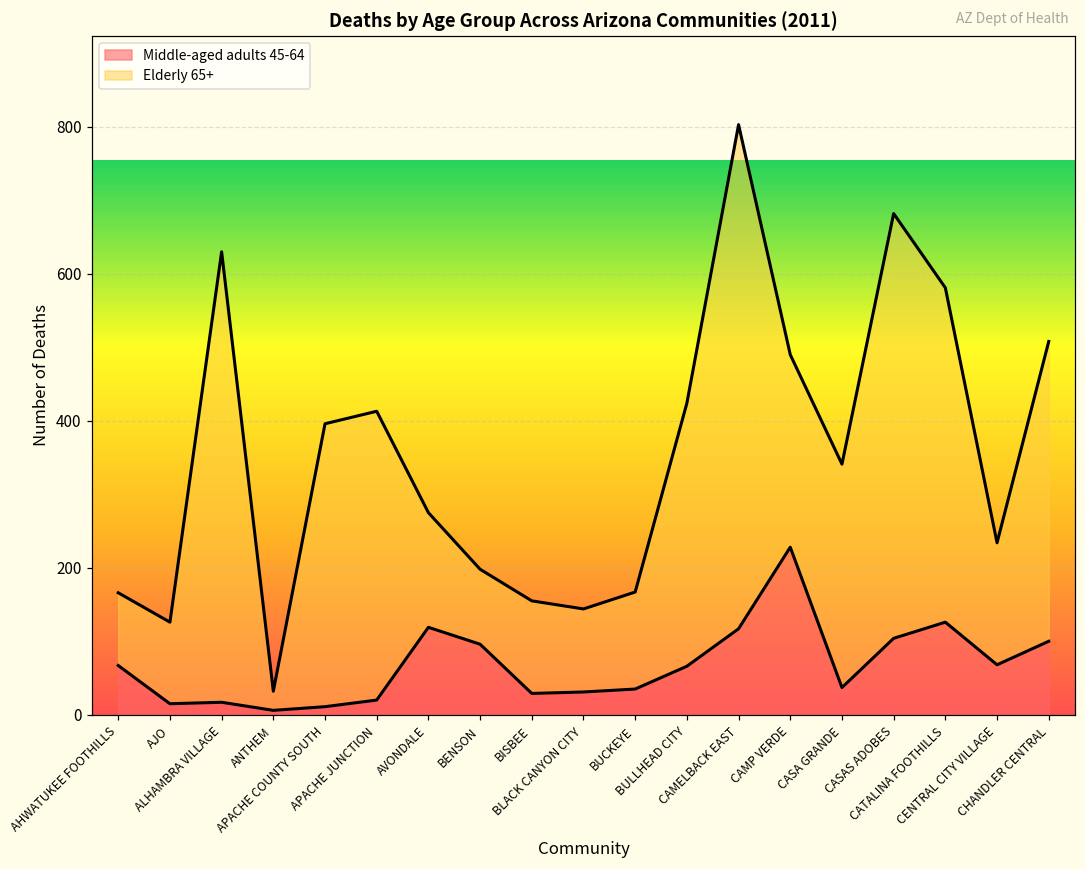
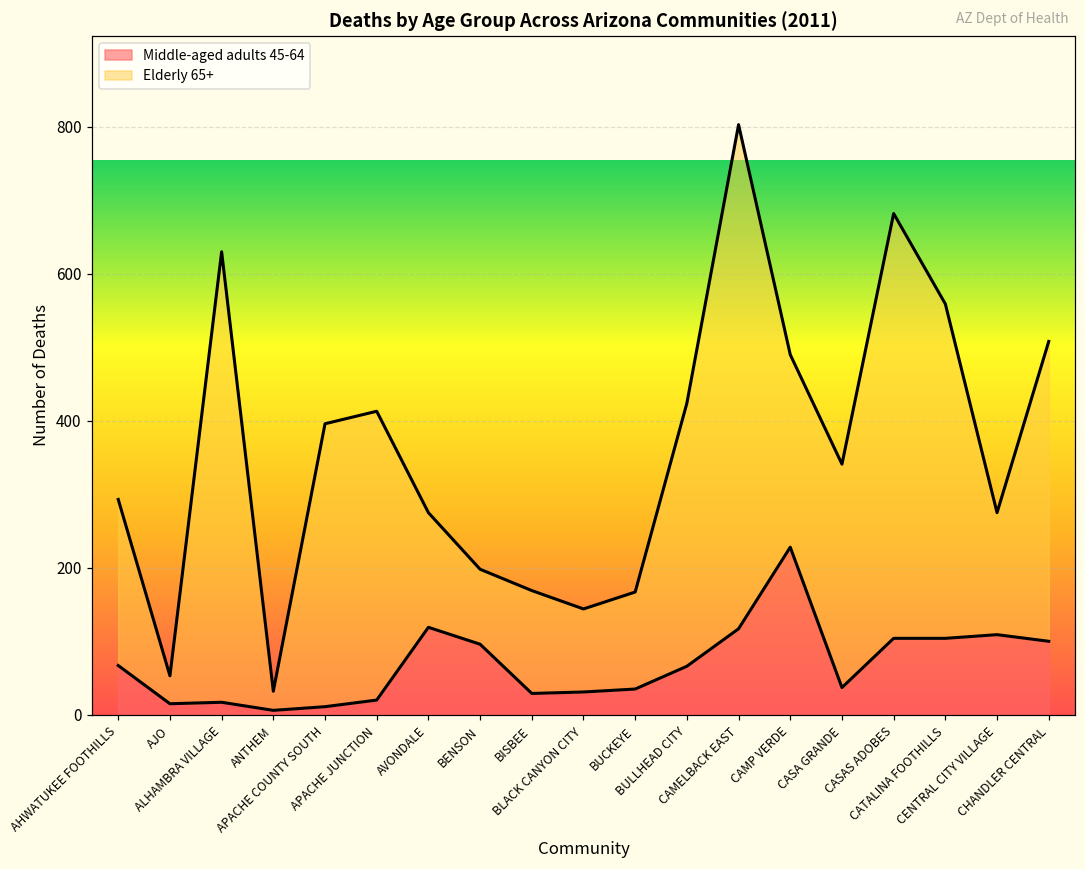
  {
    "Middle-aged adults 45-64": {
      "AHWATUKEE FOOTHILLS": 70,
      "AJO": 20,
      "ALHAMBRA VILLAGE": 20,
      "ANTHEM": 10,
      "APACHE COUNTY SOUTH": 10,
      "APACHE JUNCTION": 20,
      "AVONDALE": 120,
      "BENSON": 100,
      "BISBEE": 30,
      "BLACK CANYON CITY": 30,
      "BUCKEYE": 40,
      "BULLHEAD CITY": 70,
      "CAMELBACK EAST": 120,
      "CAMP VERDE": 230,
      "CASA GRANDE": 40,
      "CASAS ADOBES": 100,
-     "CATALINA FOOTHILLS": 130,
-     "CENTRAL CITY VILLAGE": 70,
+     "CATALINA FOOTHILLS": 100,
+     "CENTRAL CITY VILLAGE": 110,
      "CHANDLER CENTRAL": 100
    },
    "Elderly 65+": {
-     "AHWATUKEE FOOTHILLS": 100,
-     "AJO": 110,
+     "AHWATUKEE FOOTHILLS": 230,
+     "AJO": 40,
      "ALHAMBRA VILLAGE": 610,
      "ANTHEM": 30,
      "APACHE COUNTY SOUTH": 390,
      "APACHE JUNCTION": 390,
      "AVONDALE": 160,
      "BENSON": 100,
-     "BISBEE": 130,
+     "BISBEE": 140,
      "BLACK CANYON CITY": 110,
      "BUCKEYE": 130,
      "BULLHEAD CITY": 360,
      "CAMELBACK EAST": 690,
      "CAMP VERDE": 260,
      "CASA GRANDE": 300,
      "CASAS ADOBES": 580,
      "CATALINA FOOTHILLS": 460,
      "CENTRAL CITY VILLAGE": 170,
      "CHANDLER CENTRAL": 410
    }
  }
